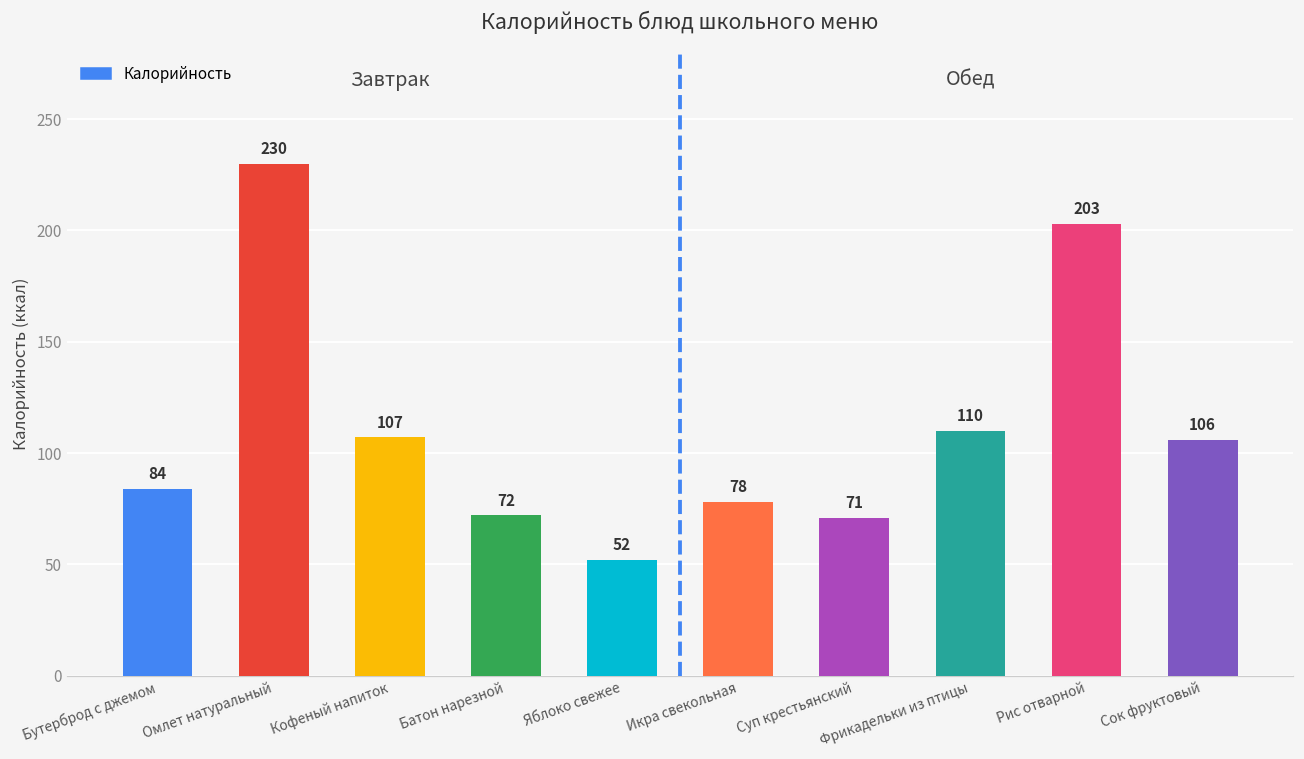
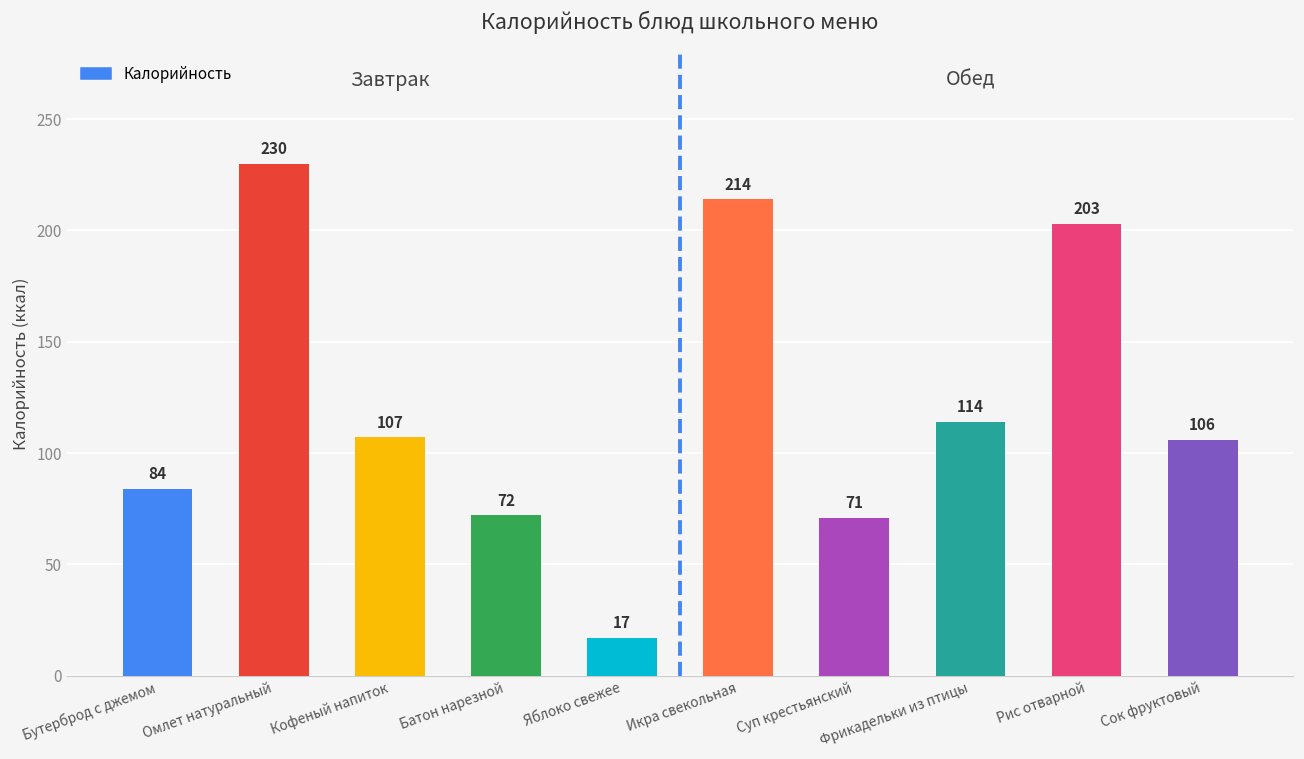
  {
    "Бутерброд с джемом": 84,
    "Омлет натуральный": 230,
    "Кофеный напиток": 107,
    "Батон нарезной": 72,
-   "Яблоко свежее": 52,
-   "Икра свекольная": 78,
+   "Яблоко свежее": 17,
+   "Икра свекольная": 214,
    "Суп крестьянский": 71,
-   "Фрикадельки из птицы": 110,
+   "Фрикадельки из птицы": 114,
    "Рис отварной": 203,
    "Сок фруктовый": 106
  }
